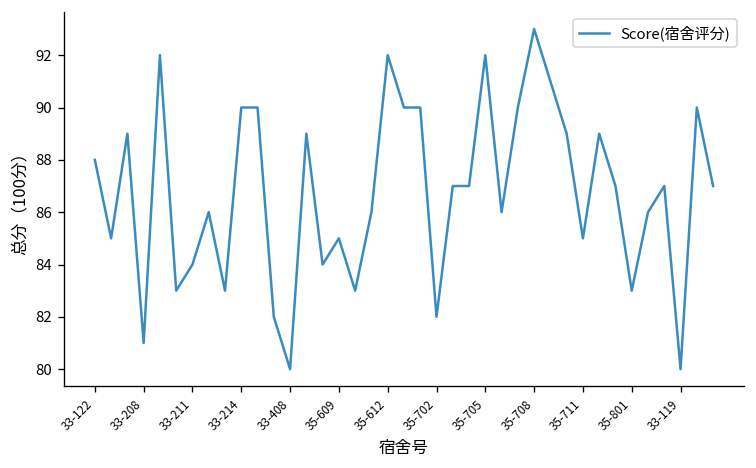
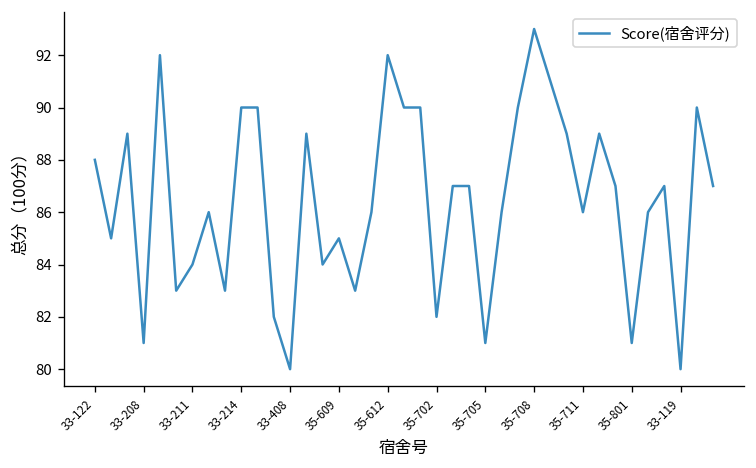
  {
    "33-122": 88,
    "33-208": 81,
    "33-211": 84,
    "33-214": 90,
    "33-408": 80,
    "35-609": 85,
    "35-612": 92,
    "35-702": 82,
-   "35-705": 92,
+   "35-705": 81,
    "35-708": 93,
-   "35-711": 85,
-   "35-801": 83,
+   "35-711": 86,
+   "35-801": 81,
    "33-119": 80
  }
